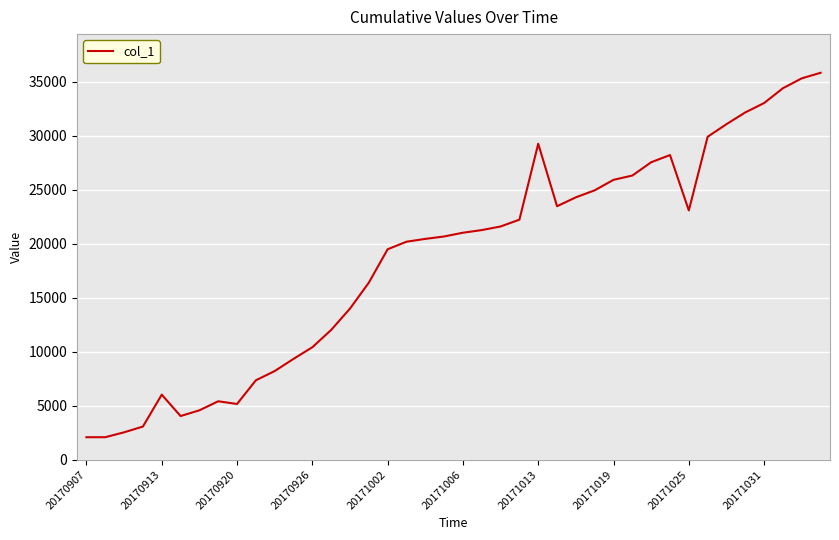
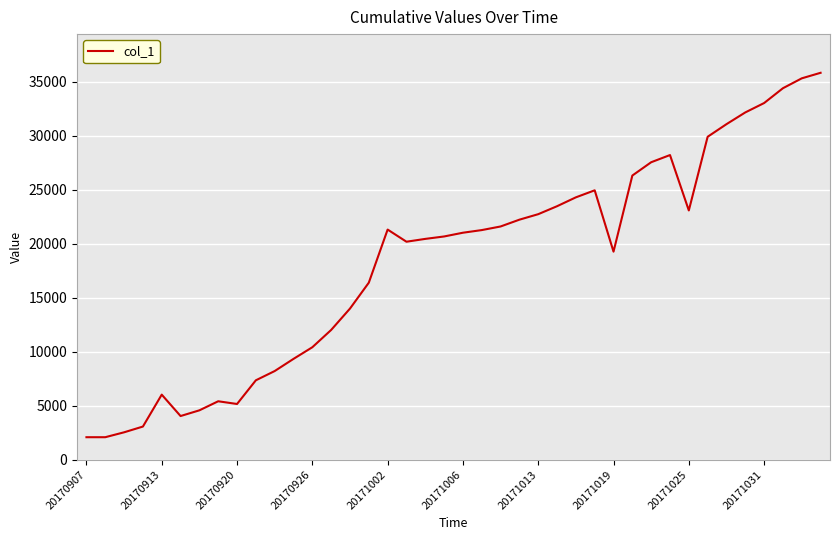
  {
    "20170907": 2100,
    "20170913": 6000,
    "20170920": 5200,
    "20170926": 10400,
-   "20171002": 19500,
+   "20171002": 21300,
    "20171006": 21000,
-   "20171013": 29300,
-   "20171019": 25900,
+   "20171013": 22700,
+   "20171019": 19300,
    "20171025": 23100,
    "20171031": 33000
  }
